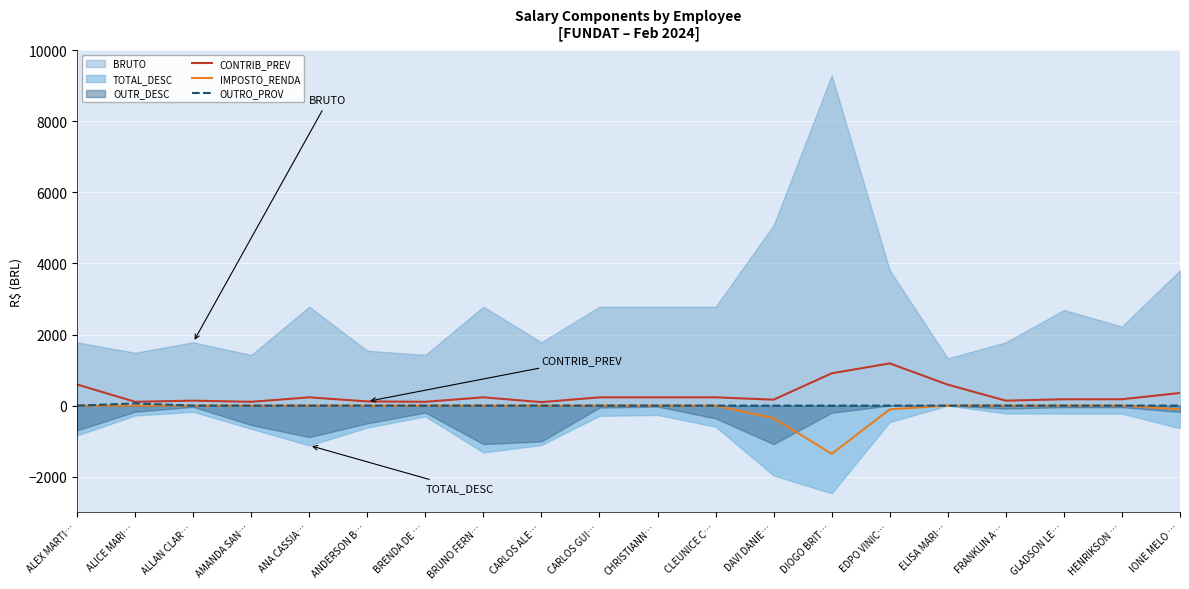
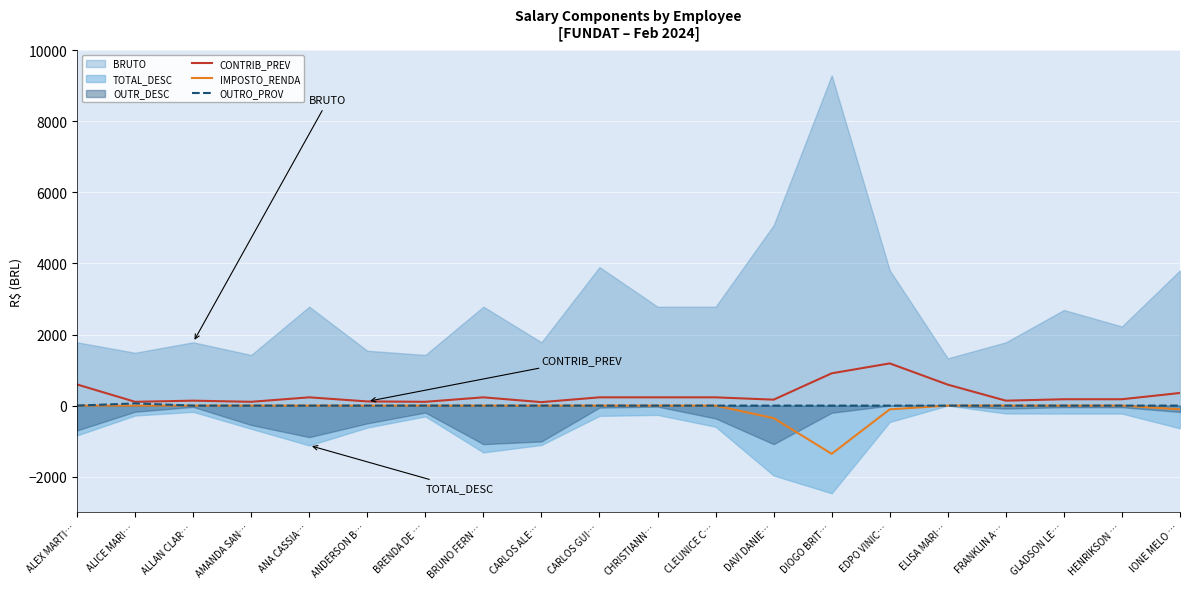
  {
    "CONTRIB_PREV": {
      "ALEX MARTI…": 600,
      "ALLAN CLAR…": 100,
      "AMANDA SAN…": 100,
      "ANA CASSIA…": 200,
      "ANDERSON B…": 100,
      "BRENDA DE …": 100,
      "BRUNO FERN…": 200,
      "CARLOS ALE…": 100,
      "CARLOS GUI…": 200,
      "CHRISTIANN…": 200,
      "CLEUNICE C…": 200,
      "DAVI DANIE…": 200,
      "DIOGO BRIT…": 900,
      "EDPO VINIC…": 1200,
      "ELISA MARI…": 600,
      "FRANKLIN A…": 100,
      "GLADSON LE…": 200,
      "HENRIKSON …": 200,
      "IONE MELO …": 400
    },
    "BRUTO": {
      "ALEX MARTI…": 1800,
      "ALICE MARI…": 1500,
      "ALLAN CLAR…": 1800,
      "AMANDA SAN…": 1400,
      "ANA CASSIA…": 2800,
      "ANDERSON B…": 1500,
      "BRENDA DE …": 1400,
      "BRUNO FERN…": 2800,
      "CARLOS ALE…": 1800,
-     "CARLOS GUI…": 2800,
+     "CARLOS GUI…": 3900,
      "CHRISTIANN…": 2800,
      "CLEUNICE C…": 2800,
      "DAVI DANIE…": 5100,
      "DIOGO BRIT…": 9300,
      "EDPO VINIC…": 3800,
      "ELISA MARI…": 1300,
      "FRANKLIN A…": 1800,
      "GLADSON LE…": 2700,
      "HENRIKSON …": 2200,
      "IONE MELO …": 3800
    },
    "IMPOSTO_RENDA": {
      "DAVI DANIE…": -400,
      "DIOGO BRIT…": -1400,
      "EDPO VINIC…": -100,
      "IONE MELO …": -100
    }
  }
